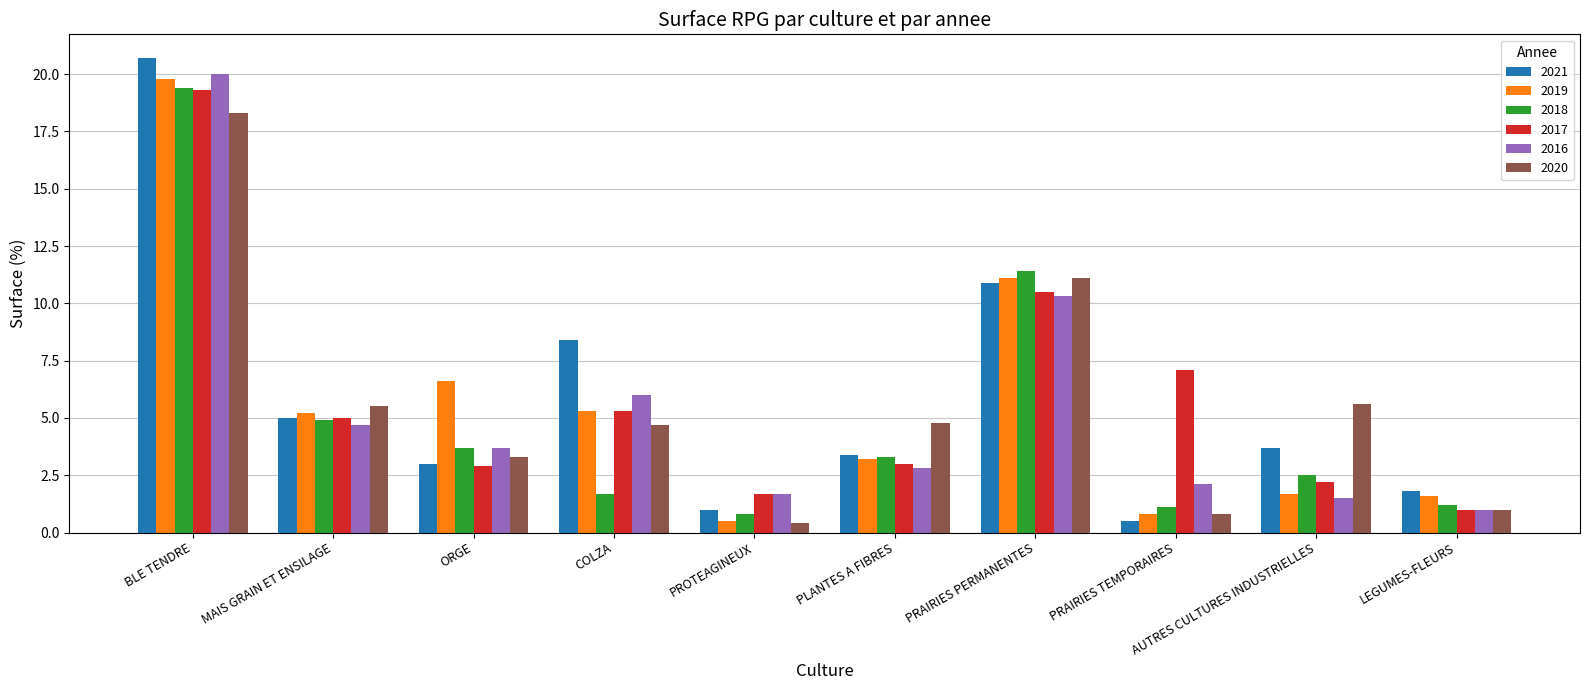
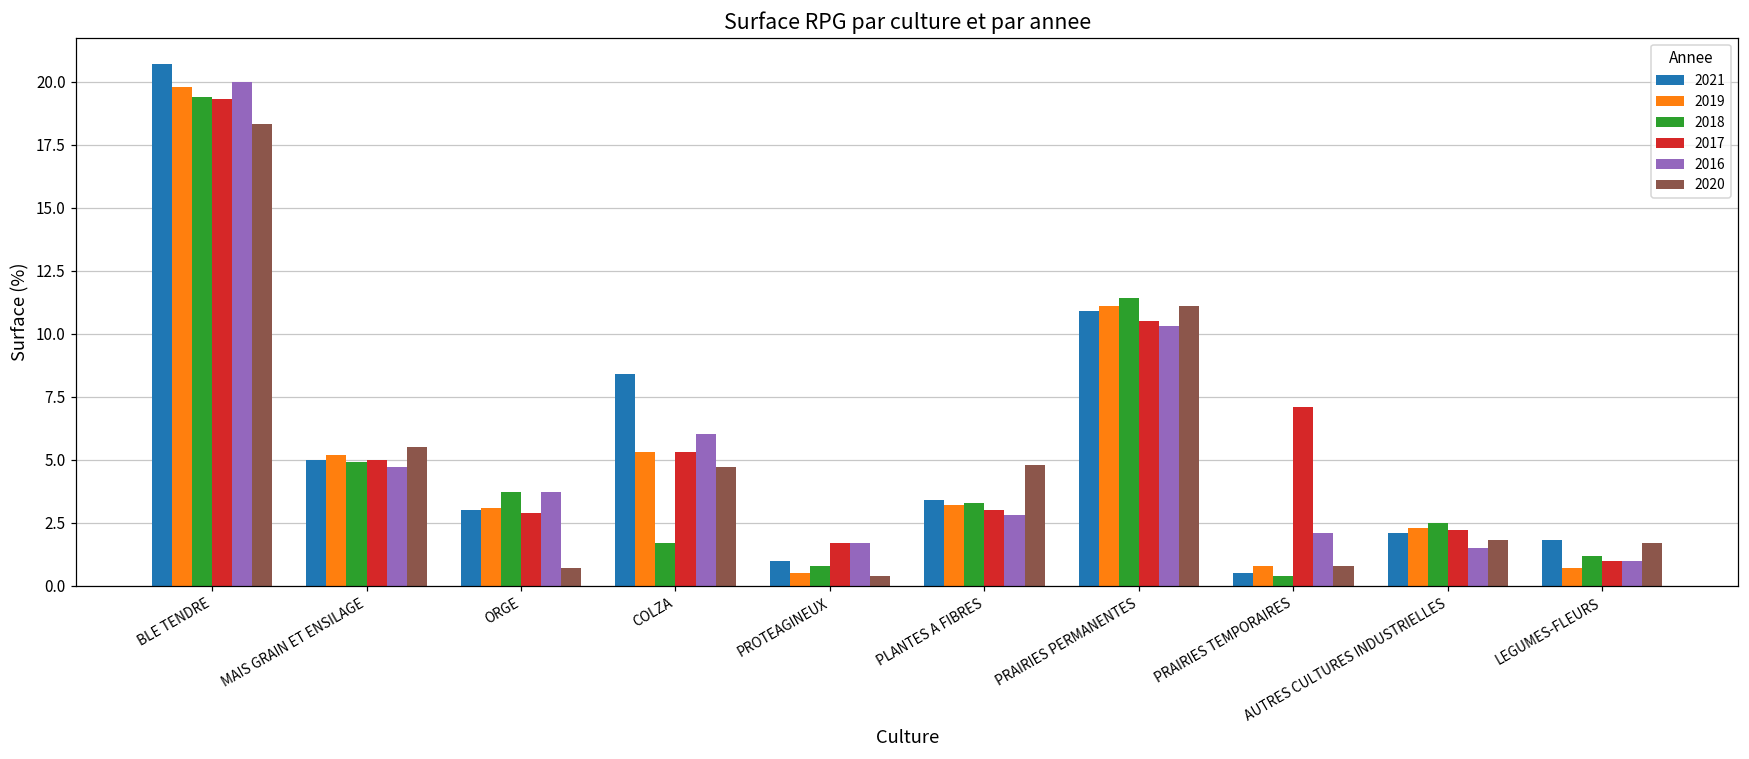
  {
    "2021": {
      "BLE TENDRE": 20.7,
      "MAIS GRAIN ET ENSILAGE": 5.0,
      "ORGE": 3.0,
      "COLZA": 8.4,
      "PROTEAGINEUX": 1.0,
      "PLANTES A FIBRES": 3.4,
      "PRAIRIES PERMANENTES": 10.9,
      "PRAIRIES TEMPORAIRES": 0.5,
-     "AUTRES CULTURES INDUSTRIELLES": 3.7,
+     "AUTRES CULTURES INDUSTRIELLES": 2.1,
      "LEGUMES-FLEURS": 1.8
    },
    "2019": {
      "BLE TENDRE": 19.8,
      "MAIS GRAIN ET ENSILAGE": 5.2,
-     "ORGE": 6.6,
+     "ORGE": 3.1,
      "COLZA": 5.3,
      "PROTEAGINEUX": 0.5,
      "PLANTES A FIBRES": 3.2,
      "PRAIRIES PERMANENTES": 11.1,
      "PRAIRIES TEMPORAIRES": 0.8,
-     "AUTRES CULTURES INDUSTRIELLES": 1.7,
-     "LEGUMES-FLEURS": 1.6
+     "AUTRES CULTURES INDUSTRIELLES": 2.3,
+     "LEGUMES-FLEURS": 0.7
    },
    "2018": {
      "BLE TENDRE": 19.4,
      "MAIS GRAIN ET ENSILAGE": 4.9,
      "ORGE": 3.7,
      "COLZA": 1.7,
      "PROTEAGINEUX": 0.8,
      "PLANTES A FIBRES": 3.3,
      "PRAIRIES PERMANENTES": 11.4,
-     "PRAIRIES TEMPORAIRES": 1.1,
+     "PRAIRIES TEMPORAIRES": 0.4,
      "AUTRES CULTURES INDUSTRIELLES": 2.5,
      "LEGUMES-FLEURS": 1.2
    },
    "2017": {
      "BLE TENDRE": 19.3,
      "MAIS GRAIN ET ENSILAGE": 5.0,
      "ORGE": 2.9,
      "COLZA": 5.3,
      "PROTEAGINEUX": 1.7,
      "PLANTES A FIBRES": 3.0,
      "PRAIRIES PERMANENTES": 10.5,
      "PRAIRIES TEMPORAIRES": 7.1,
      "AUTRES CULTURES INDUSTRIELLES": 2.2,
      "LEGUMES-FLEURS": 1.0
    },
    "2016": {
      "BLE TENDRE": 20.0,
      "MAIS GRAIN ET ENSILAGE": 4.7,
      "ORGE": 3.7,
      "COLZA": 6.0,
      "PROTEAGINEUX": 1.7,
      "PLANTES A FIBRES": 2.8,
      "PRAIRIES PERMANENTES": 10.3,
      "PRAIRIES TEMPORAIRES": 2.1,
      "AUTRES CULTURES INDUSTRIELLES": 1.5,
      "LEGUMES-FLEURS": 1.0
    },
    "2020": {
      "BLE TENDRE": 18.3,
      "MAIS GRAIN ET ENSILAGE": 5.5,
-     "ORGE": 3.3,
+     "ORGE": 0.7,
      "COLZA": 4.7,
      "PROTEAGINEUX": 0.4,
      "PLANTES A FIBRES": 4.8,
      "PRAIRIES PERMANENTES": 11.1,
      "PRAIRIES TEMPORAIRES": 0.8,
-     "AUTRES CULTURES INDUSTRIELLES": 5.6,
-     "LEGUMES-FLEURS": 1.0
+     "AUTRES CULTURES INDUSTRIELLES": 1.8,
+     "LEGUMES-FLEURS": 1.7
    }
  }
